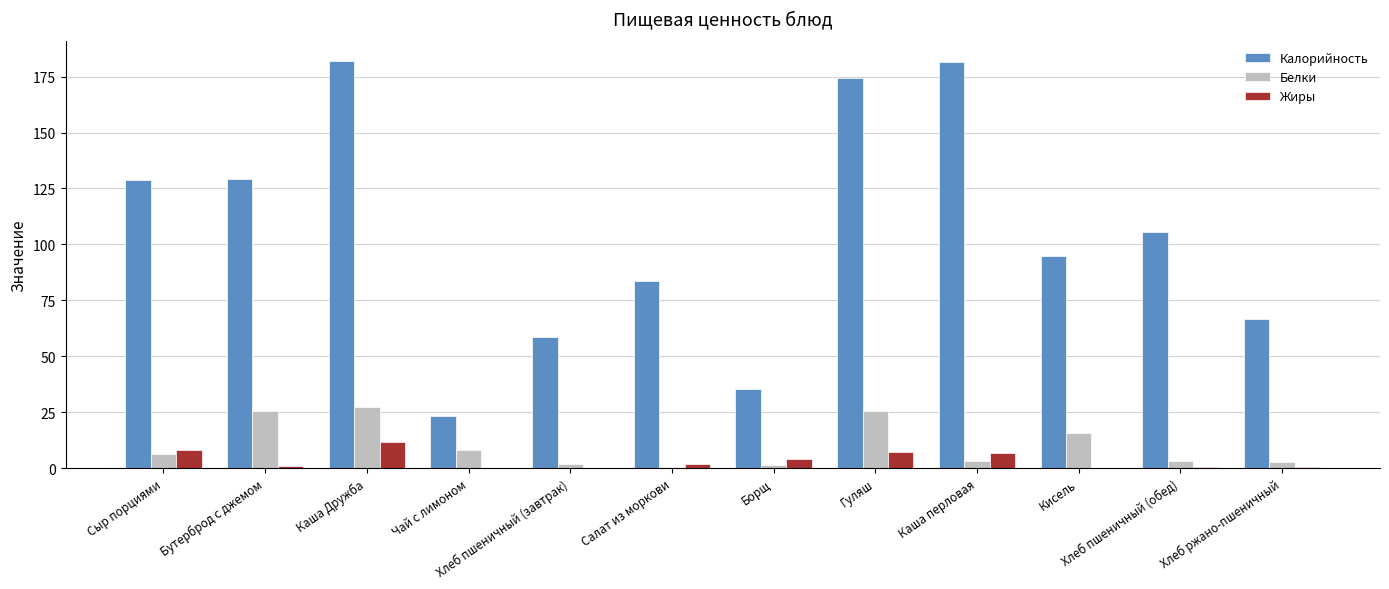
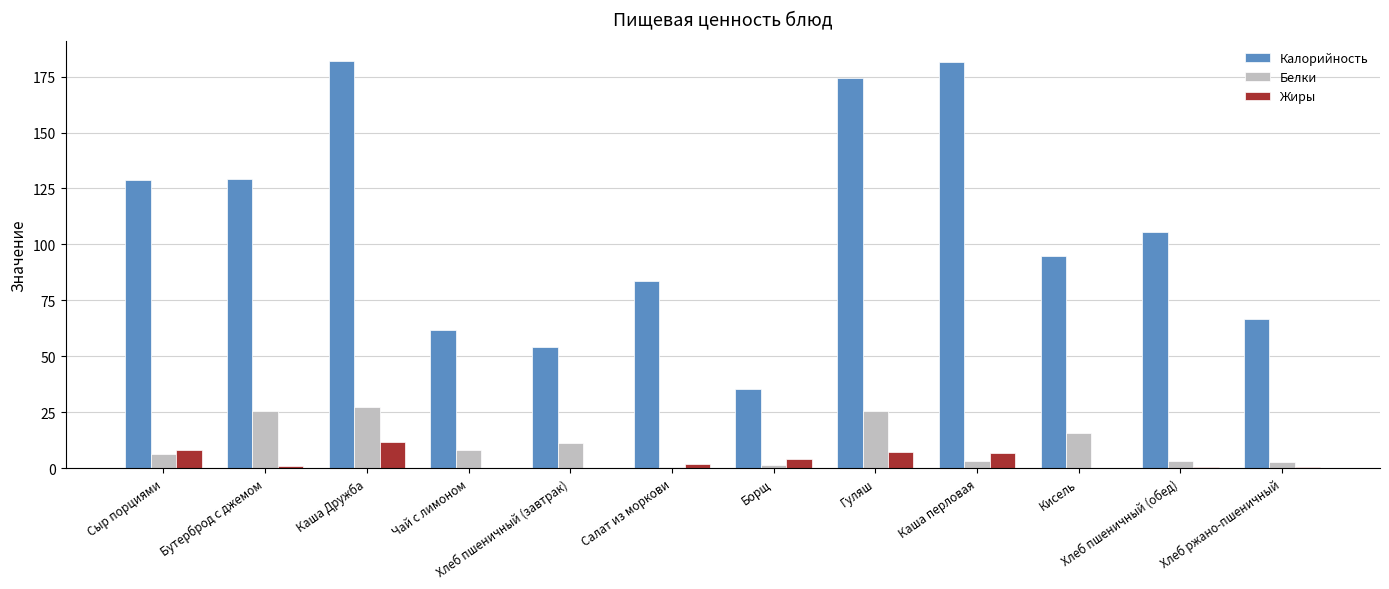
  {
    "Калорийность": {
      "Сыр порциями": 129,
      "Бутерброд с джемом": 129,
      "Каша Дружба": 182,
-     "Чай с лимоном": 23,
-     "Хлеб пшеничный (завтрак)": 59,
+     "Чай с лимоном": 62,
+     "Хлеб пшеничный (завтрак)": 54,
      "Салат из моркови": 84,
      "Борщ": 35,
      "Гуляш": 175,
      "Каша перловая": 182,
      "Кисель": 95,
      "Хлеб пшеничный (обед)": 106,
      "Хлеб ржано-пшеничный": 67
    },
    "Белки": {
      "Сыр порциями": 6,
      "Бутерброд с джемом": 26,
      "Каша Дружба": 27,
      "Чай с лимоном": 8,
-     "Хлеб пшеничный (завтрак)": 2,
+     "Хлеб пшеничный (завтрак)": 11,
      "Борщ": 1,
      "Гуляш": 26,
      "Каша перловая": 3,
      "Кисель": 16,
      "Хлеб пшеничный (обед)": 3,
      "Хлеб ржано-пшеничный": 3
    },
    "Жиры": {
      "Сыр порциями": 8,
      "Бутерброд с джемом": 1,
      "Каша Дружба": 12,
      "Салат из моркови": 2,
      "Борщ": 4,
      "Гуляш": 7,
      "Каша перловая": 7,
      "Кисель": 0
    }
  }
